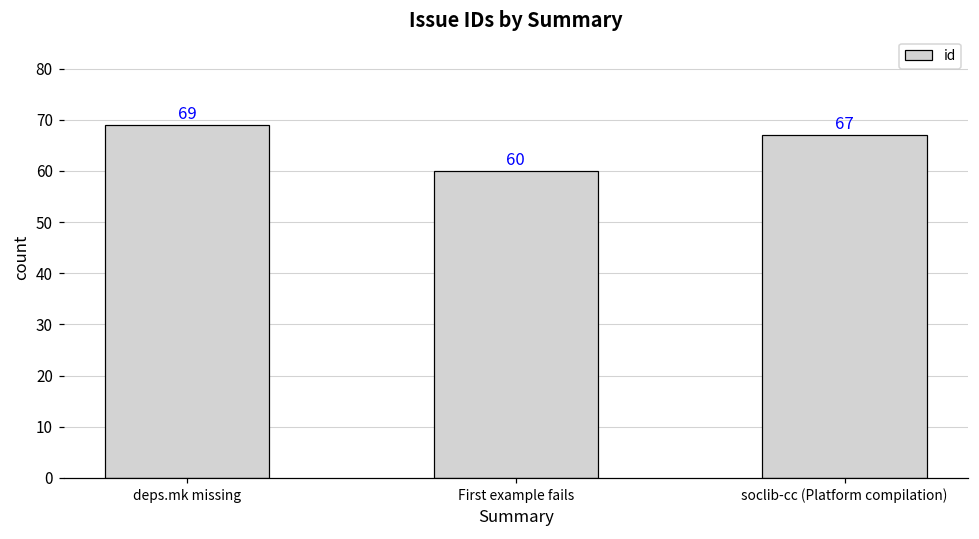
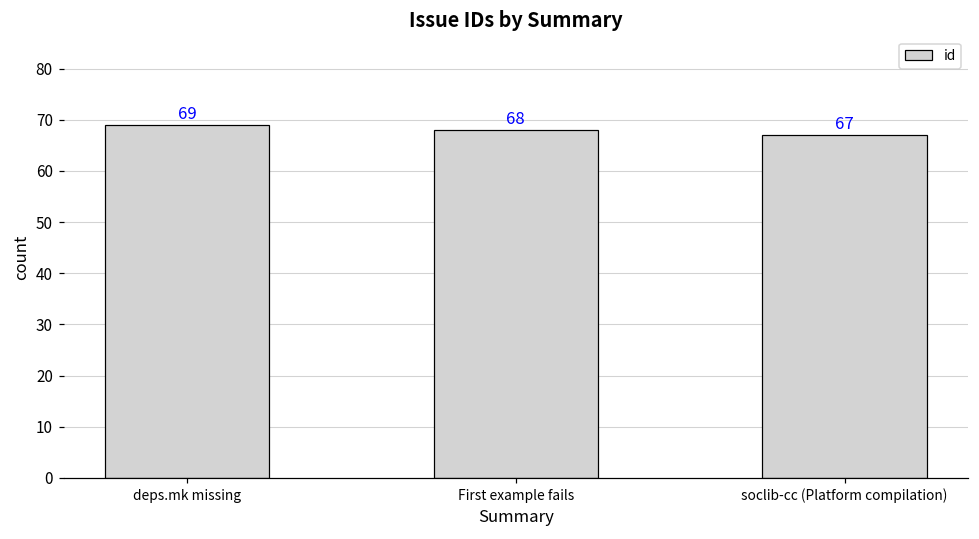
  {
    "deps.mk missing": 69,
-   "First example fails": 60,
+   "First example fails": 68,
    "soclib-cc (Platform compilation)": 67
  }
